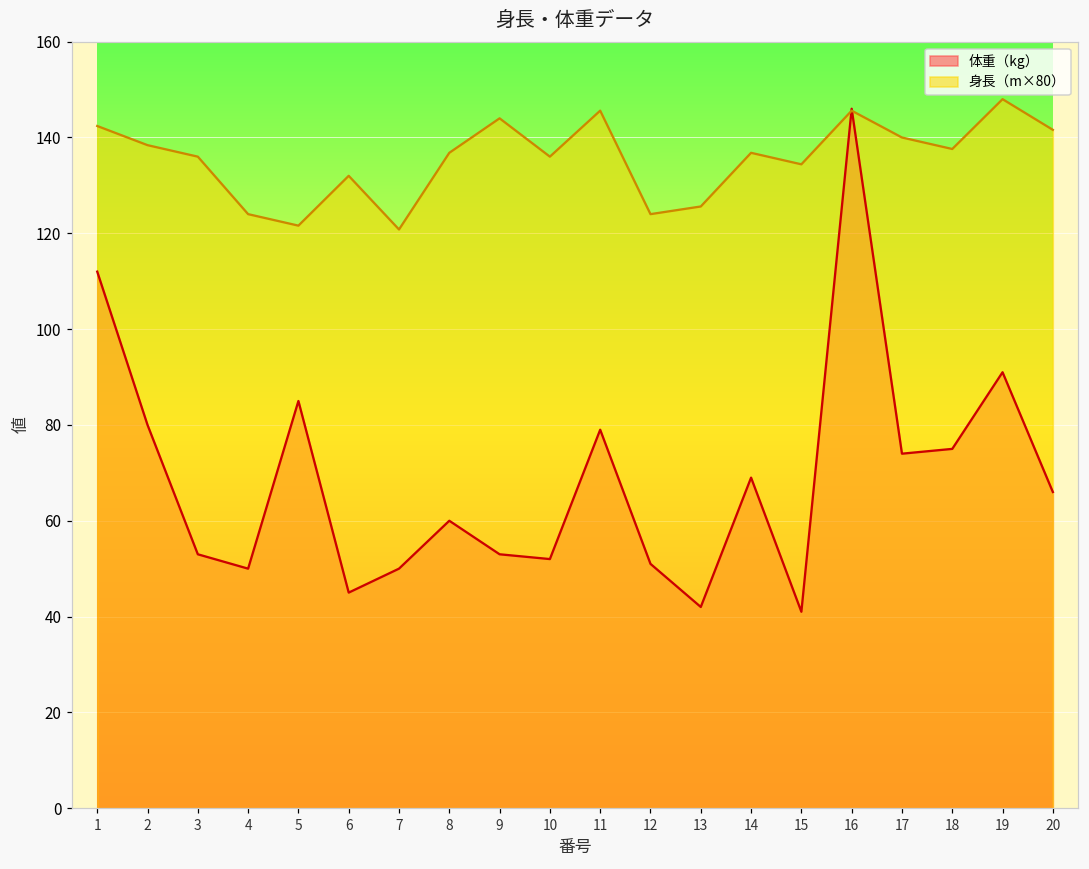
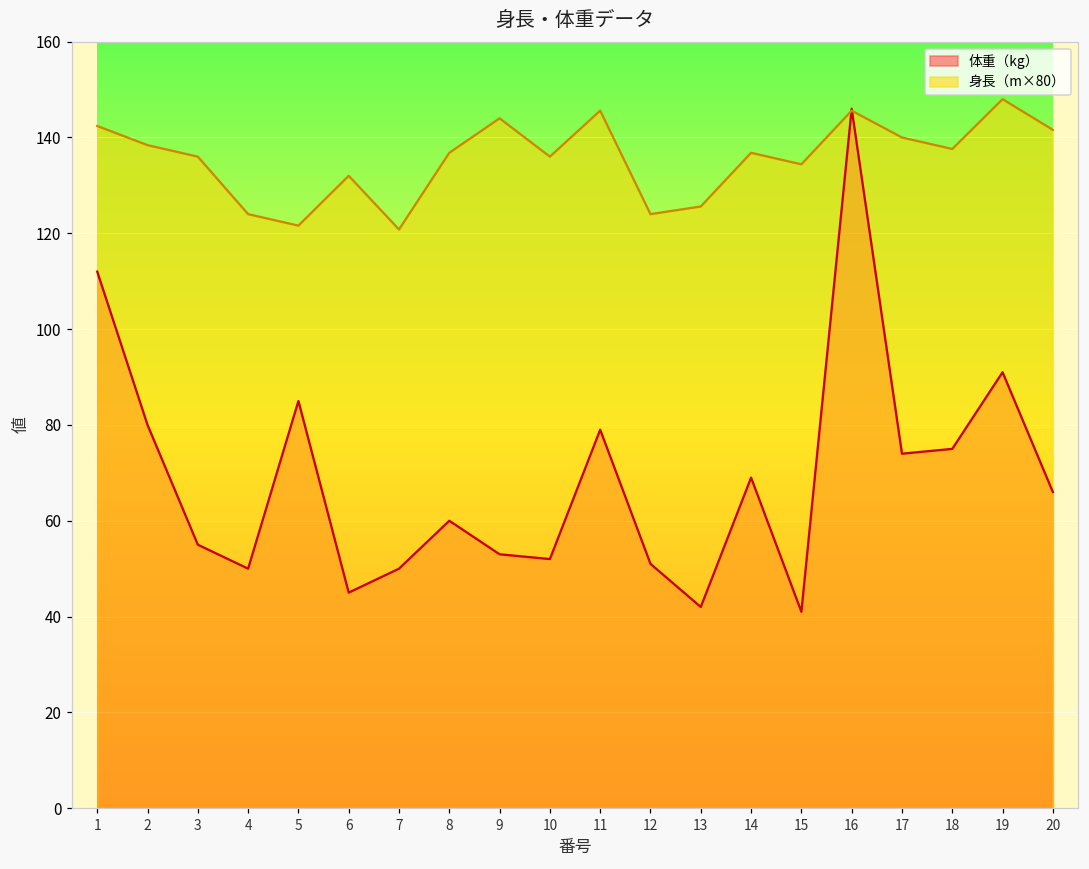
  {
    "体重（kg）": {
      "1": 112,
      "2": 80,
-     "3": 53,
+     "3": 55,
      "4": 50,
      "5": 85,
      "6": 45,
      "7": 50,
      "8": 60,
      "9": 53,
      "10": 52,
      "11": 79,
      "12": 51,
      "13": 42,
      "14": 69,
      "15": 41,
      "17": 74,
      "18": 75,
      "19": 91,
      "20": 66
    },
    "身長（m×80）": {
      "1": 142,
      "2": 138,
      "3": 136,
      "4": 124,
      "5": 122,
      "6": 132,
      "7": 121,
      "8": 137,
      "9": 144,
      "10": 136,
      "11": 146,
      "12": 124,
      "13": 126,
      "14": 137,
      "15": 134,
      "17": 140,
      "18": 138,
      "19": 148,
      "20": 142
    }
  }
